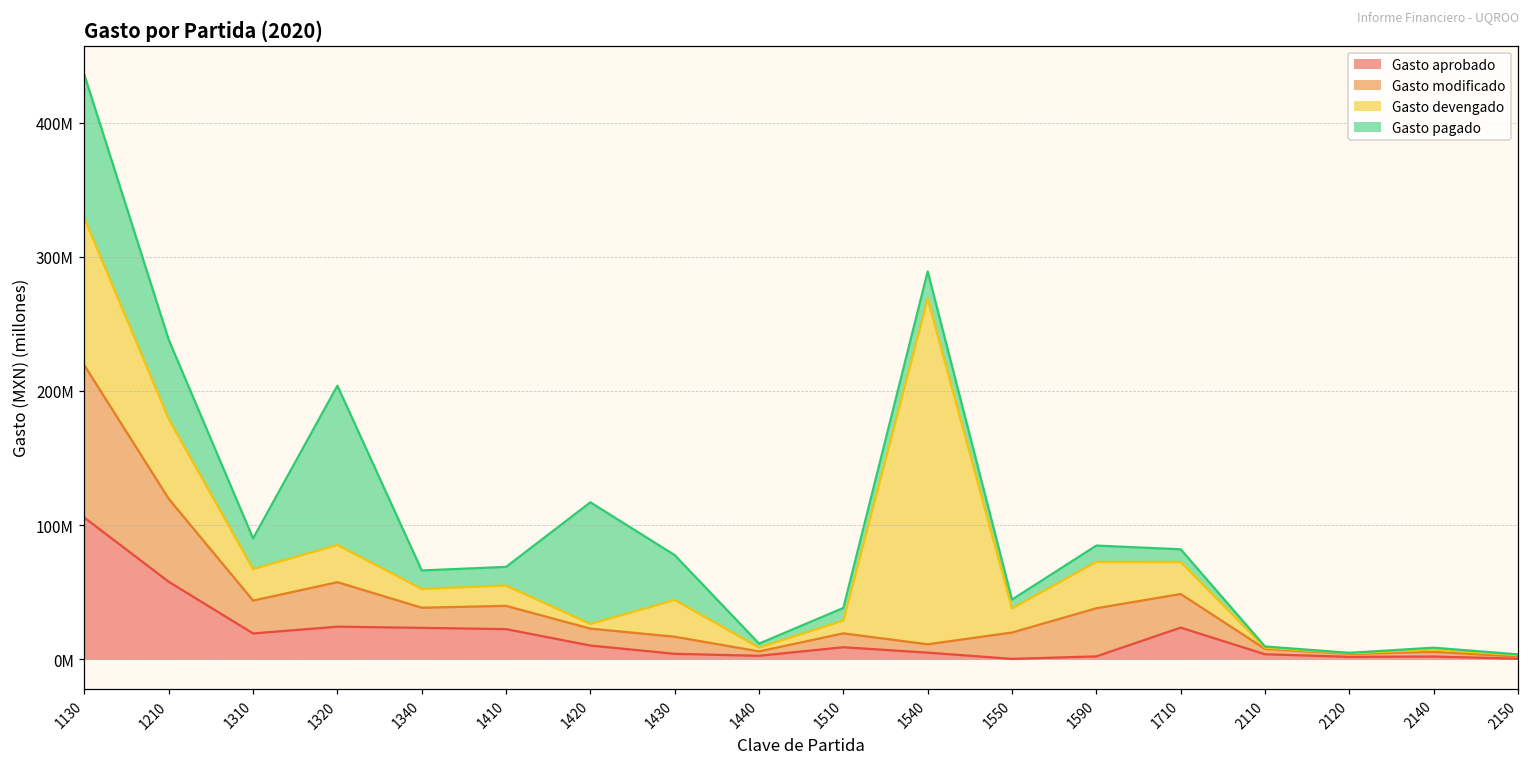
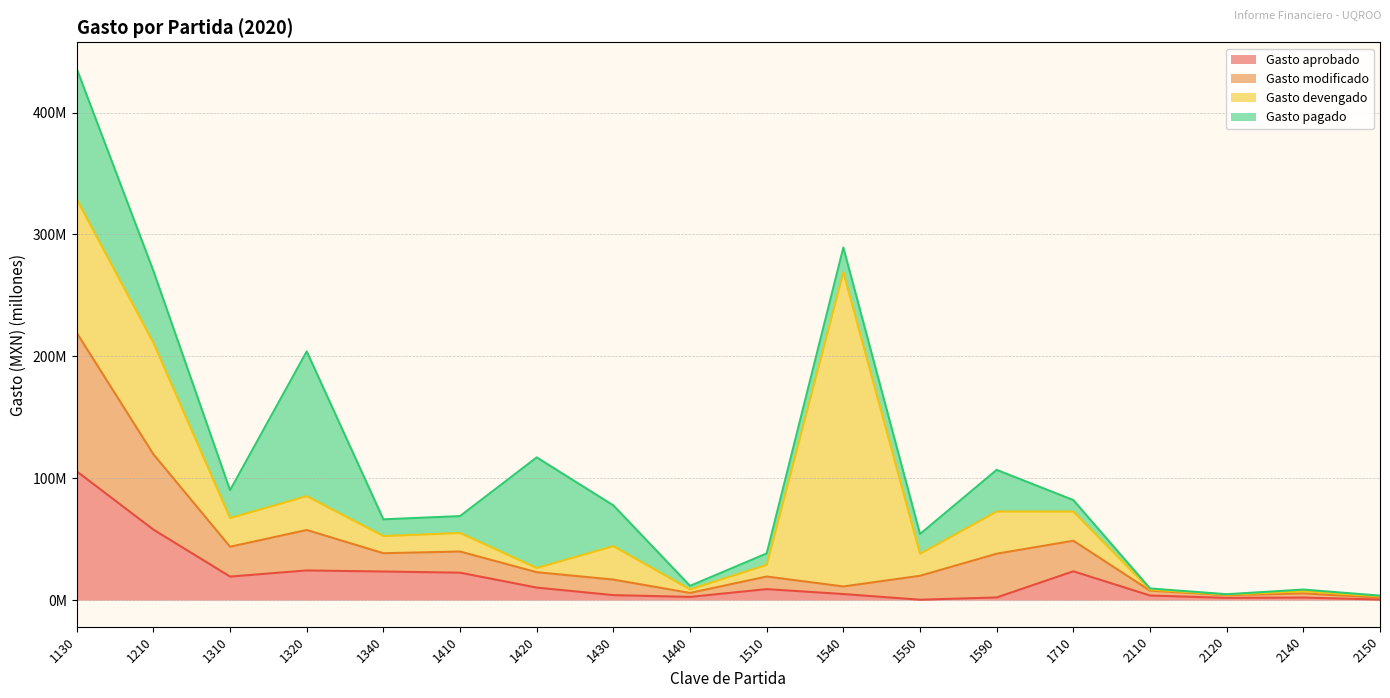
  {
    "Gasto devengado": {
      "1130": 110000000,
-     "1210": 60000000,
+     "1210": 91000000,
      "1310": 24000000,
      "1320": 28000000,
      "1340": 14000000,
      "1410": 15000000,
      "1420": 3000000,
      "1430": 27000000,
      "1440": 3000000,
      "1510": 10000000,
      "1540": 258000000,
      "1550": 18000000,
      "1590": 35000000,
      "1710": 24000000
    },
    "Gasto pagado": {
      "1130": 107000000,
      "1210": 59000000,
      "1310": 23000000,
      "1320": 119000000,
      "1340": 14000000,
      "1410": 14000000,
      "1420": 91000000,
      "1430": 33000000,
      "1440": 3000000,
      "1510": 9000000,
      "1540": 20000000,
-     "1550": 7000000,
-     "1590": 12000000,
+     "1550": 16000000,
+     "1590": 34000000,
      "1710": 9000000
    }
  }
